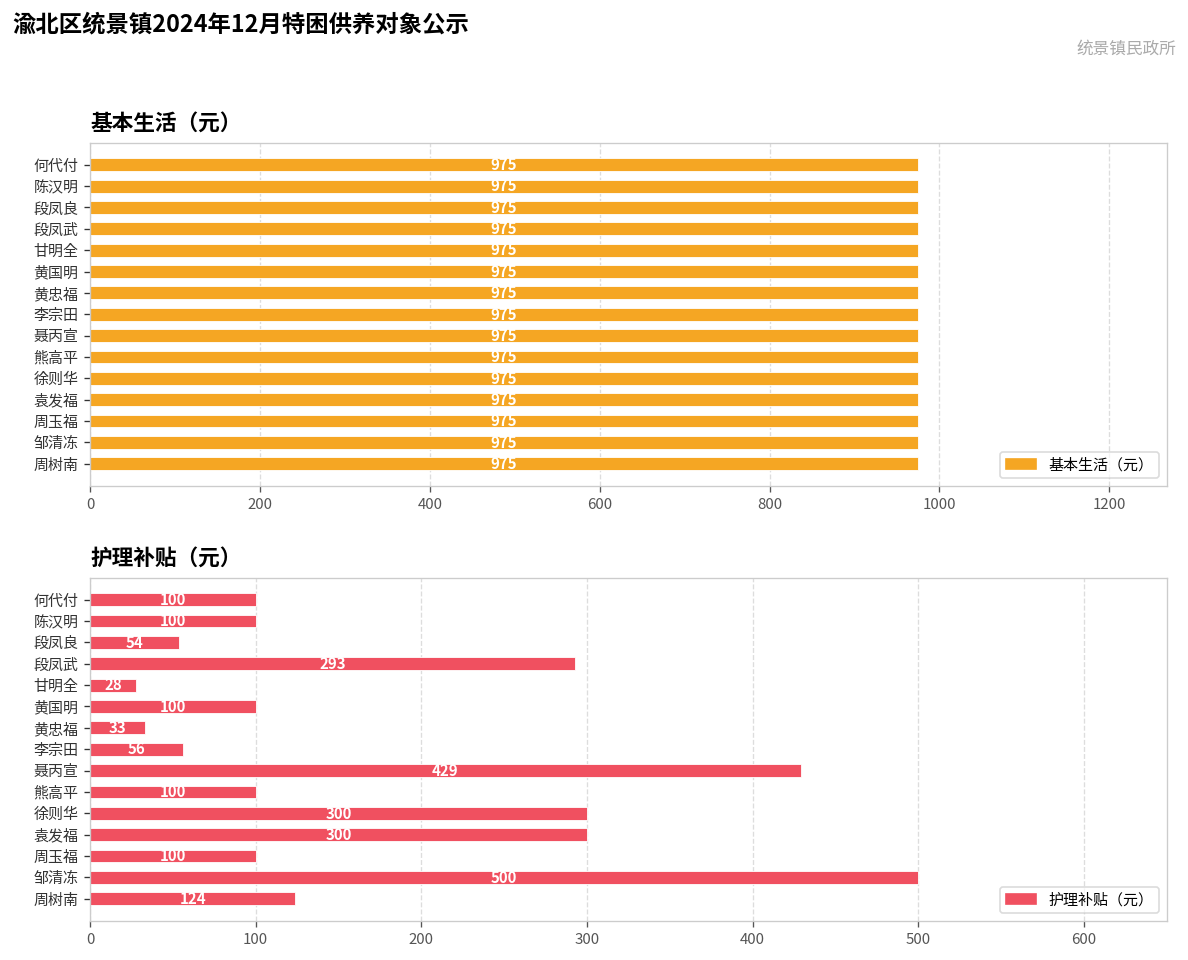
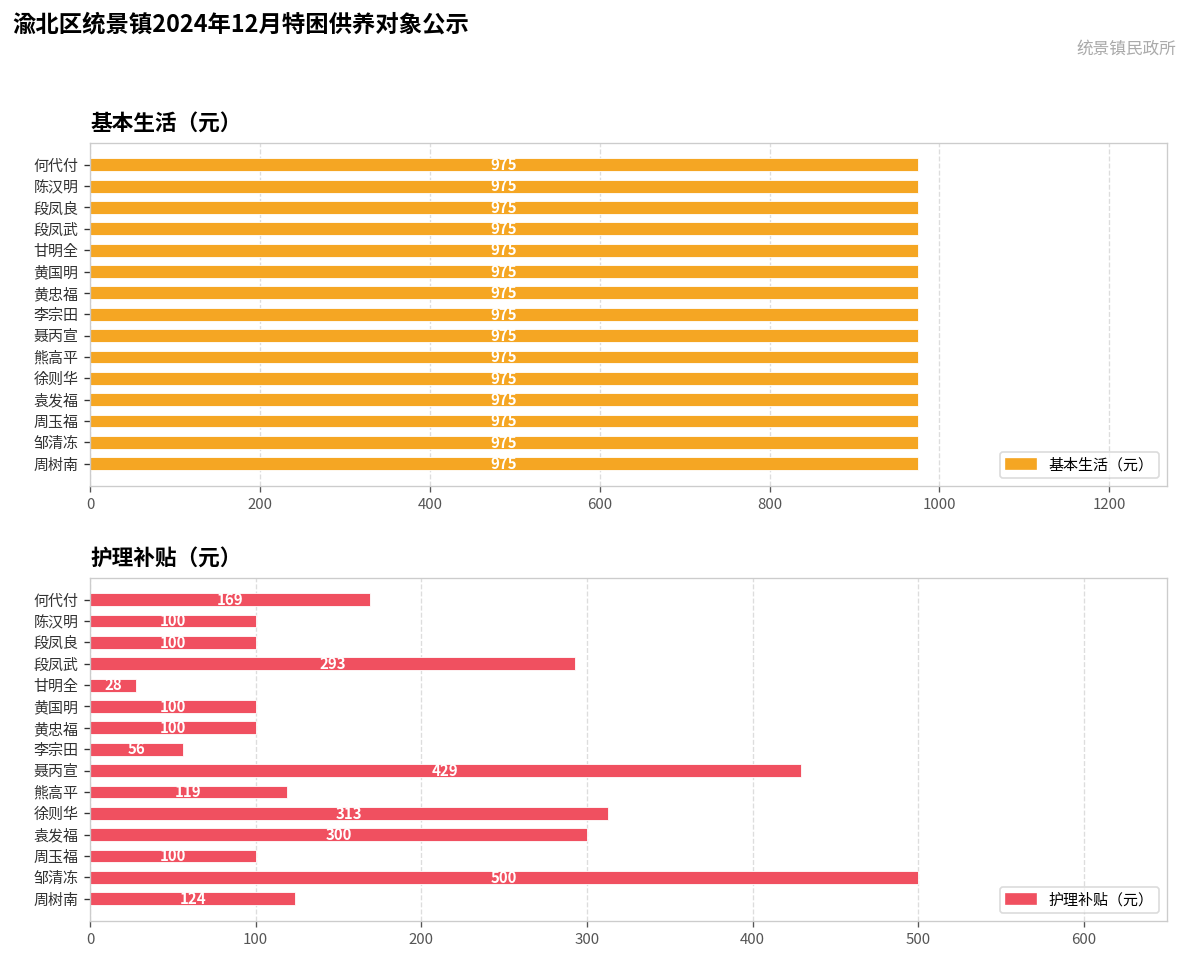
  {
    "基本生活（元）": {
      "何代付": 975,
      "陈汉明": 975,
      "段凤良": 975,
      "段凤武": 975,
      "甘明全": 975,
      "黄国明": 975,
      "黄忠福": 975,
      "李宗田": 975,
      "聂丙宣": 975,
      "熊高平": 975,
      "徐则华": 975,
      "袁发福": 975,
      "周玉福": 975,
      "邹清冻": 975,
      "周树南": 975
    },
    "护理补贴（元）": {
-     "何代付": 100,
+     "何代付": 169,
      "陈汉明": 100,
-     "段凤良": 54,
+     "段凤良": 100,
      "段凤武": 293,
      "甘明全": 28,
      "黄国明": 100,
-     "黄忠福": 33,
+     "黄忠福": 100,
      "李宗田": 56,
      "聂丙宣": 429,
-     "熊高平": 100,
-     "徐则华": 300,
+     "熊高平": 119,
+     "徐则华": 313,
      "袁发福": 300,
      "周玉福": 100,
      "邹清冻": 500,
      "周树南": 124
    }
  }
